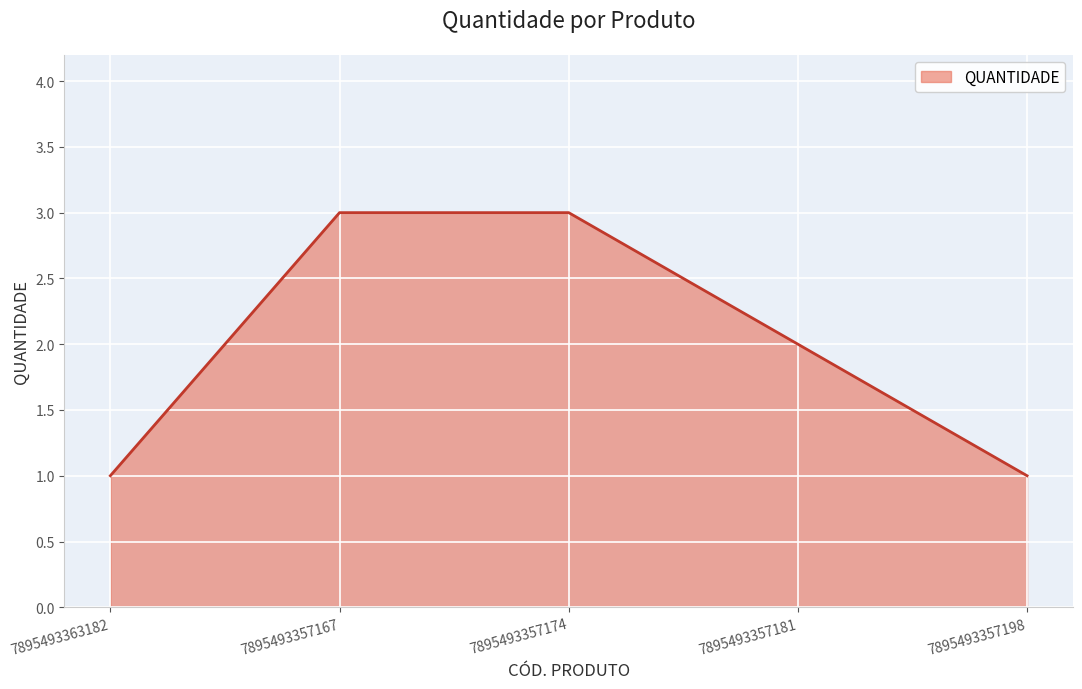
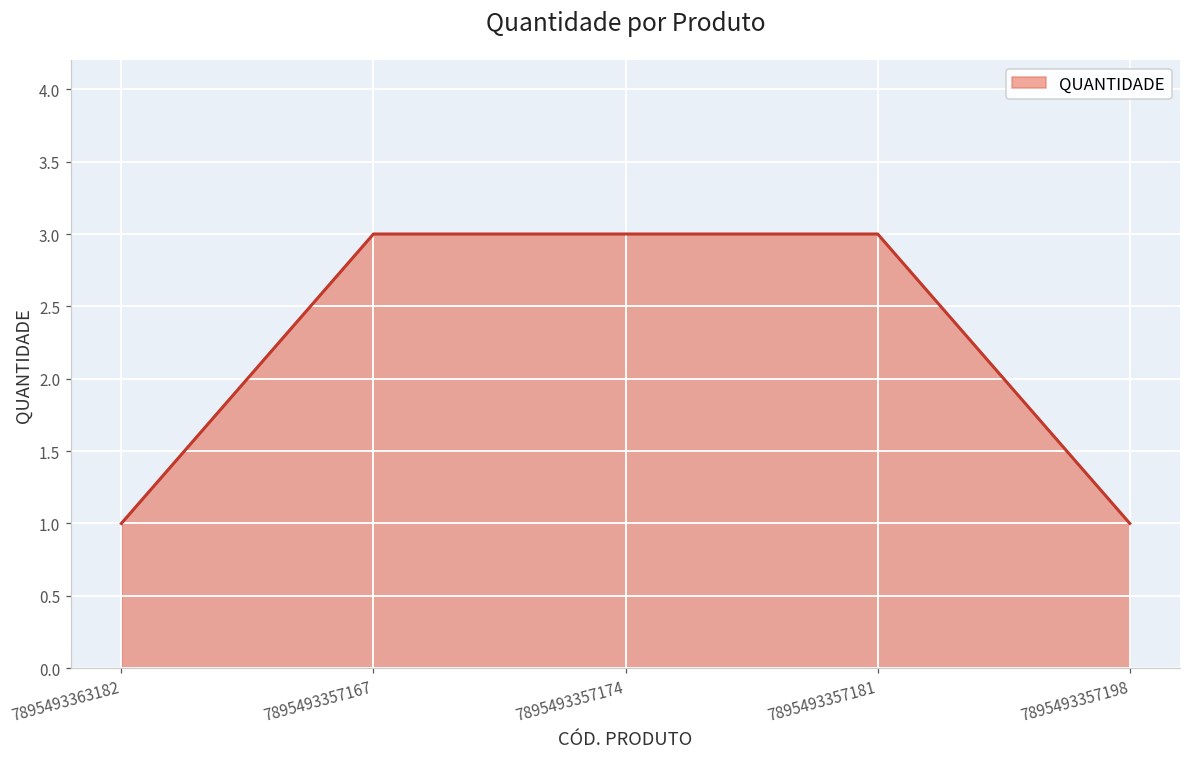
  {
    "7895493363182": 1,
    "7895493357167": 3,
    "7895493357174": 3,
-   "7895493357181": 2,
+   "7895493357181": 3,
    "7895493357198": 1
  }
